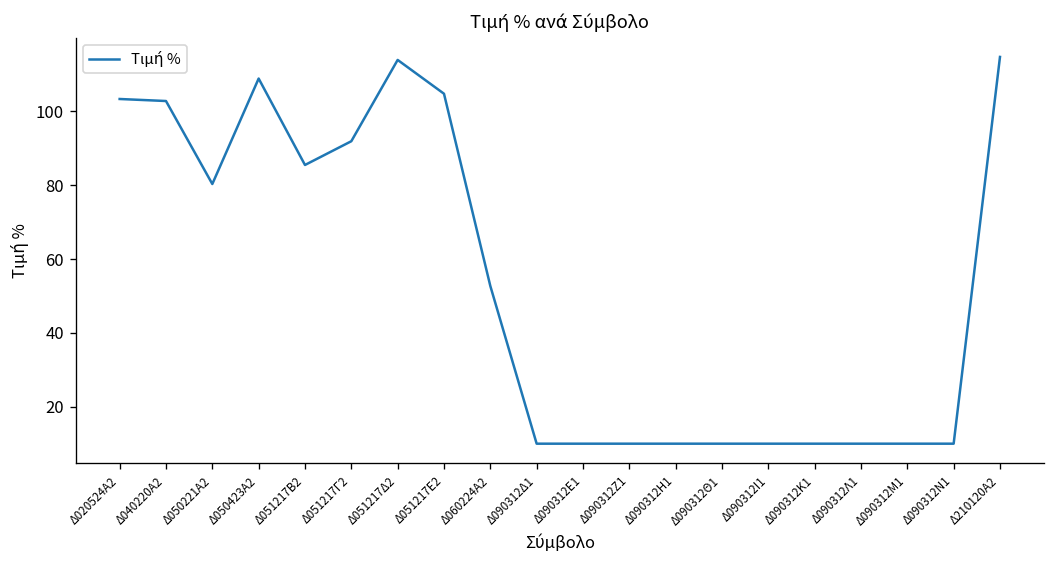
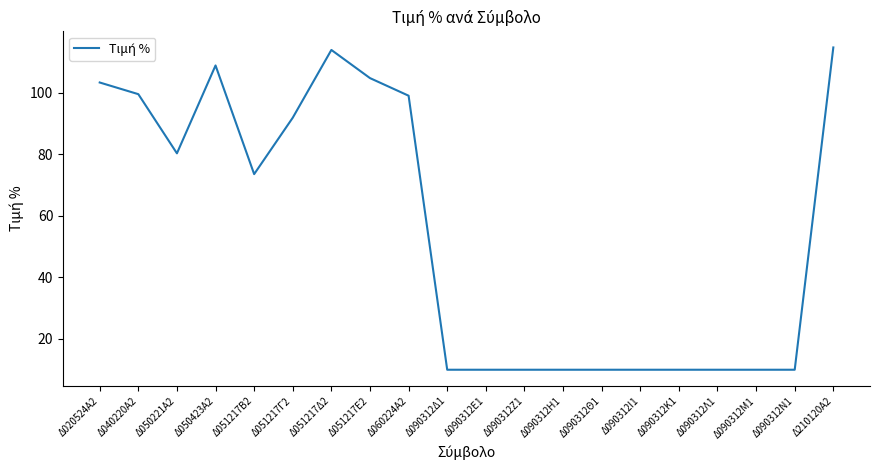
  {
    "Δ020524Α2": 103,
-   "Δ040220Α2": 103,
+   "Δ040220Α2": 100,
    "Δ050221Α2": 80,
    "Δ050423Α2": 109,
-   "Δ051217Β2": 85,
+   "Δ051217Β2": 74,
    "Δ051217Γ2": 92,
    "Δ051217Δ2": 114,
    "Δ051217Ε2": 105,
-   "Δ060224Α2": 53,
+   "Δ060224Α2": 99,
    "Δ090312Δ1": 10,
    "Δ090312Ε1": 10,
    "Δ090312Ζ1": 10,
    "Δ090312Η1": 10,
    "Δ090312Θ1": 10,
    "Δ090312Ι1": 10,
    "Δ090312Κ1": 10,
    "Δ090312Λ1": 10,
    "Δ090312Μ1": 10,
    "Δ090312Ν1": 10,
    "Δ210120Α2": 115
  }
